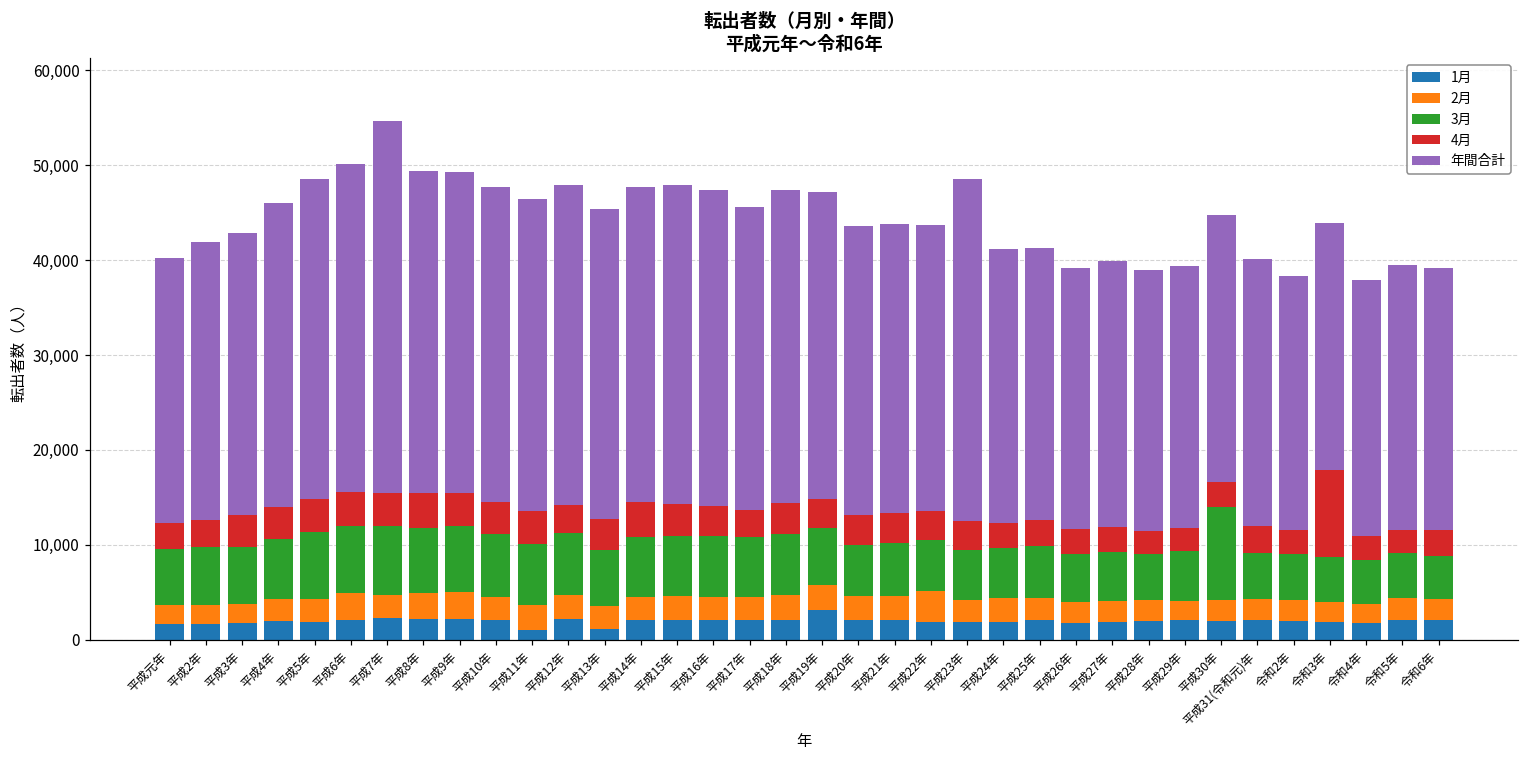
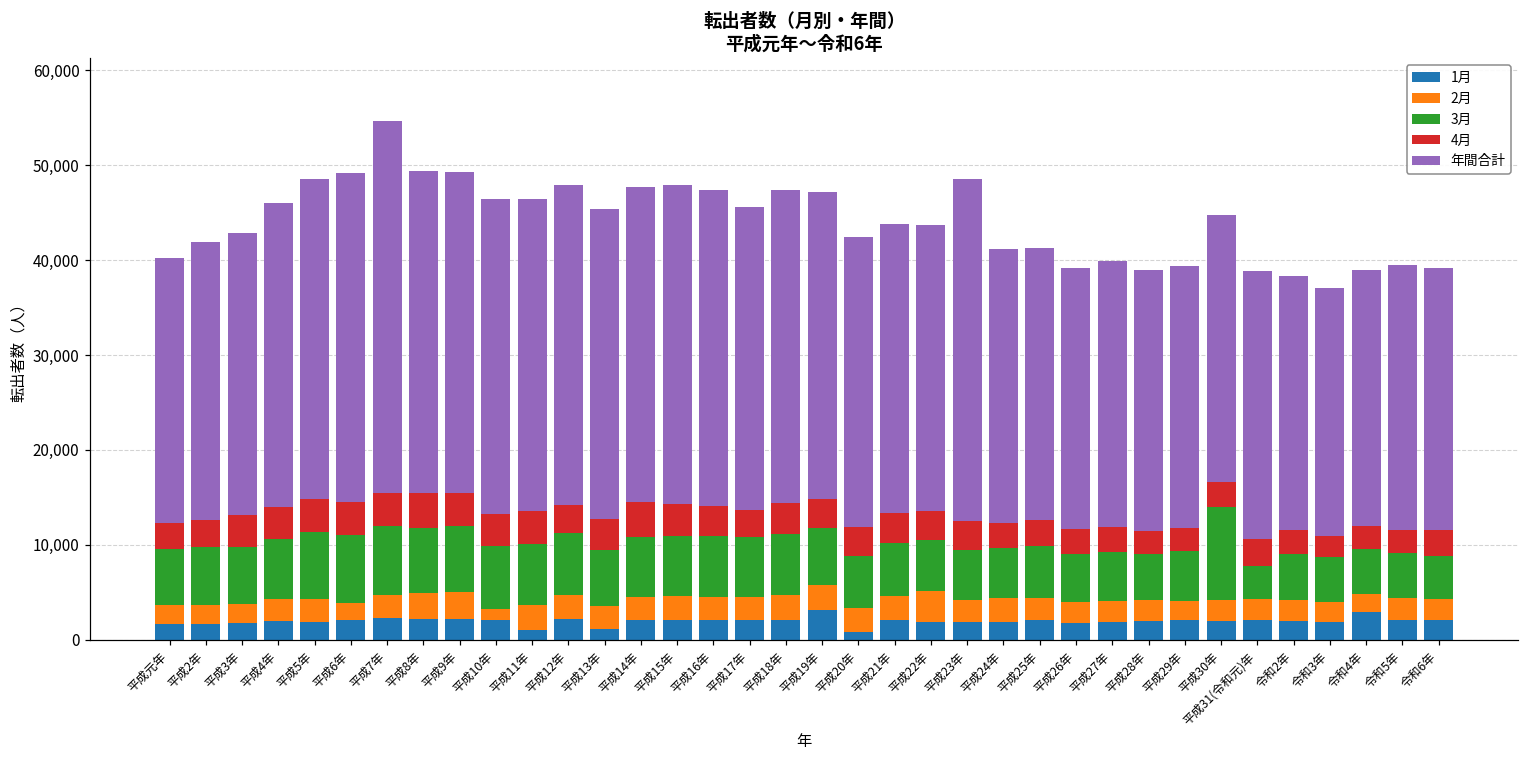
  {
    "1月": {
      "平成元年": "2,000",
      "平成2年": "2,000",
      "平成3年": "2,000",
      "平成4年": "2,000",
      "平成5年": "2,000",
      "平成6年": "2,000",
      "平成7年": "2,000",
      "平成8年": "2,000",
      "平成9年": "2,000",
      "平成10年": "2,000",
      "平成11年": "1,000",
      "平成12年": "2,000",
      "平成13年": "1,000",
      "平成14年": "2,000",
      "平成15年": "2,000",
      "平成16年": "2,000",
      "平成17年": "2,000",
      "平成18年": "2,000",
      "平成19年": "3,000",
-     "平成20年": "2,000",
+     "平成20年": "1,000",
      "平成21年": "2,000",
      "平成22年": "2,000",
      "平成23年": "2,000",
      "平成24年": "2,000",
      "平成25年": "2,000",
      "平成26年": "2,000",
      "平成27年": "2,000",
      "平成28年": "2,000",
      "平成29年": "2,000",
      "平成30年": "2,000",
      "平成31(令和元)年": "2,000",
      "令和2年": "2,000",
      "令和3年": "2,000",
-     "令和4年": "2,000",
+     "令和4年": "3,000",
      "令和5年": "2,000",
      "令和6年": "2,000"
    },
    "2月": {
      "平成元年": "2,000",
      "平成2年": "2,000",
      "平成3年": "2,000",
      "平成4年": "2,000",
      "平成5年": "2,000",
-     "平成6年": "3,000",
+     "平成6年": "2,000",
      "平成7年": "2,000",
      "平成8年": "3,000",
      "平成9年": "3,000",
-     "平成10年": "2,000",
+     "平成10年": "1,000",
      "平成11年": "3,000",
      "平成12年": "3,000",
      "平成13年": "2,000",
      "平成14年": "2,000",
      "平成15年": "3,000",
      "平成16年": "2,000",
      "平成17年": "3,000",
      "平成18年": "3,000",
      "平成19年": "3,000",
      "平成20年": "3,000",
      "平成21年": "3,000",
      "平成22年": "3,000",
      "平成23年": "2,000",
      "平成24年": "2,000",
      "平成25年": "2,000",
      "平成26年": "2,000",
      "平成27年": "2,000",
      "平成28年": "2,000",
      "平成29年": "2,000",
      "平成30年": "2,000",
      "平成31(令和元)年": "2,000",
      "令和2年": "2,000",
      "令和3年": "2,000",
      "令和4年": "2,000",
      "令和5年": "2,000",
      "令和6年": "2,000"
    },
    "3月": {
      "平成元年": "6,000",
      "平成2年": "6,000",
      "平成3年": "6,000",
      "平成4年": "6,000",
      "平成5年": "7,000",
      "平成6年": "7,000",
      "平成7年": "7,000",
      "平成8年": "7,000",
      "平成9年": "7,000",
      "平成10年": "7,000",
      "平成11年": "6,000",
      "平成12年": "7,000",
      "平成13年": "6,000",
      "平成14年": "6,000",
      "平成15年": "6,000",
      "平成16年": "6,000",
      "平成17年": "6,000",
      "平成18年": "6,000",
      "平成19年": "6,000",
      "平成20年": "5,000",
      "平成21年": "6,000",
      "平成22年": "5,000",
      "平成23年": "5,000",
      "平成24年": "5,000",
      "平成25年": "6,000",
      "平成26年": "5,000",
      "平成27年": "5,000",
      "平成28年": "5,000",
      "平成29年": "5,000",
      "平成30年": "10,000",
-     "平成31(令和元)年": "5,000",
+     "平成31(令和元)年": "4,000",
      "令和2年": "5,000",
      "令和3年": "5,000",
      "令和4年": "5,000",
      "令和5年": "5,000",
      "令和6年": "5,000"
    },
    "4月": {
      "平成元年": "3,000",
      "平成2年": "3,000",
      "平成3年": "3,000",
      "平成4年": "3,000",
      "平成5年": "4,000",
      "平成6年": "4,000",
      "平成7年": "3,000",
      "平成8年": "4,000",
      "平成9年": "3,000",
      "平成10年": "3,000",
      "平成11年": "4,000",
      "平成12年": "3,000",
      "平成13年": "3,000",
      "平成14年": "4,000",
      "平成15年": "3,000",
      "平成16年": "3,000",
      "平成17年": "3,000",
      "平成18年": "3,000",
      "平成19年": "3,000",
      "平成20年": "3,000",
      "平成21年": "3,000",
      "平成22年": "3,000",
      "平成23年": "3,000",
      "平成24年": "3,000",
      "平成25年": "3,000",
      "平成26年": "3,000",
      "平成27年": "3,000",
      "平成28年": "2,000",
      "平成29年": "2,000",
      "平成30年": "3,000",
      "平成31(令和元)年": "3,000",
      "令和2年": "3,000",
-     "令和3年": "9,000",
+     "令和3年": "2,000",
      "令和4年": "2,000",
      "令和5年": "2,000",
      "令和6年": "3,000"
    },
    "年間合計": {
      "平成元年": "28,000",
      "平成2年": "29,000",
      "平成3年": "30,000",
      "平成4年": "32,000",
      "平成5年": "34,000",
      "平成6年": "35,000",
      "平成7年": "39,000",
      "平成8年": "34,000",
      "平成9年": "34,000",
      "平成10年": "33,000",
      "平成11年": "33,000",
      "平成12年": "34,000",
      "平成13年": "33,000",
      "平成14年": "33,000",
      "平成15年": "34,000",
      "平成16年": "33,000",
      "平成17年": "32,000",
      "平成18年": "33,000",
      "平成19年": "32,000",
      "平成20年": "30,000",
      "平成21年": "30,000",
      "平成22年": "30,000",
      "平成23年": "36,000",
      "平成24年": "29,000",
      "平成25年": "29,000",
      "平成26年": "27,000",
      "平成27年": "28,000",
      "平成28年": "28,000",
      "平成29年": "28,000",
      "平成30年": "28,000",
      "平成31(令和元)年": "28,000",
      "令和2年": "27,000",
      "令和3年": "26,000",
      "令和4年": "27,000",
      "令和5年": "28,000",
      "令和6年": "28,000"
    }
  }
